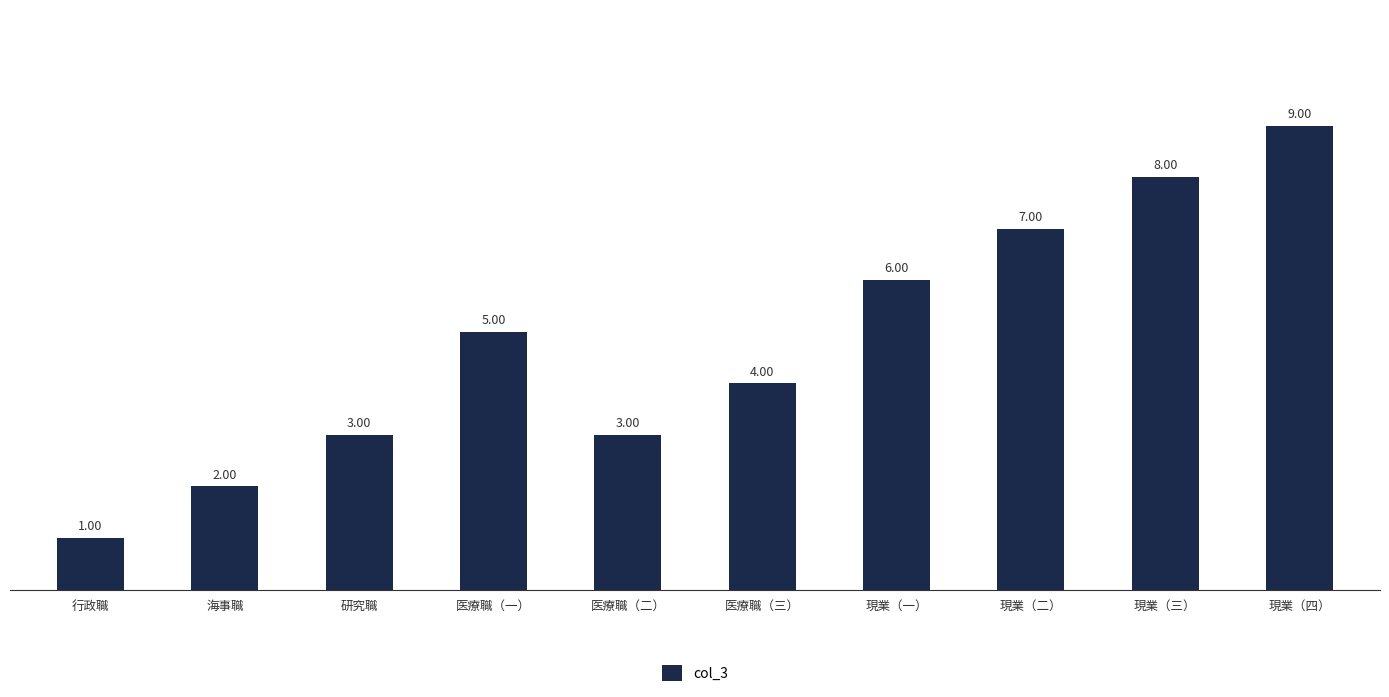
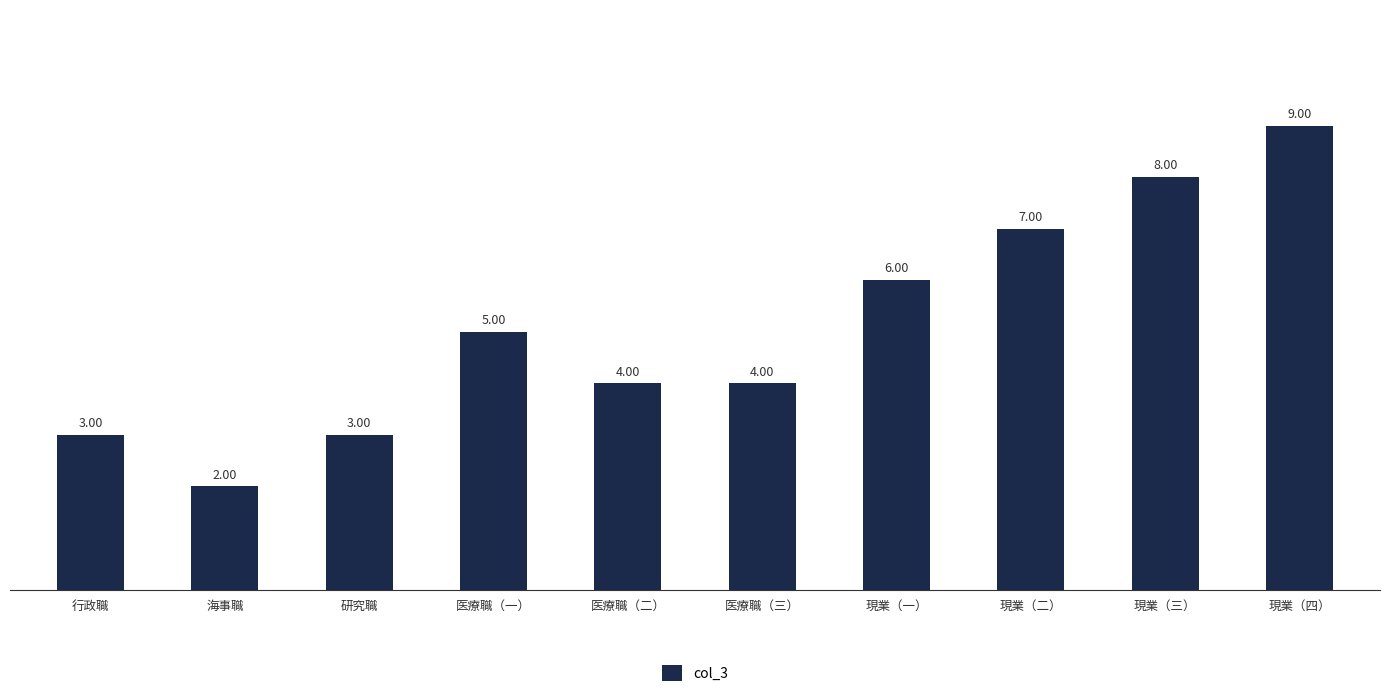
  {
-   "行政職": 1.00,
+   "行政職": 3.00,
    "海事職": 2.00,
    "研究職": 3.00,
    "医療職（一）": 5.00,
-   "医療職（二）": 3.00,
+   "医療職（二）": 4.00,
    "医療職（三）": 4.00,
    "現業（一）": 6.00,
    "現業（二）": 7.00,
    "現業（三）": 8.00,
    "現業（四）": 9.00
  }
